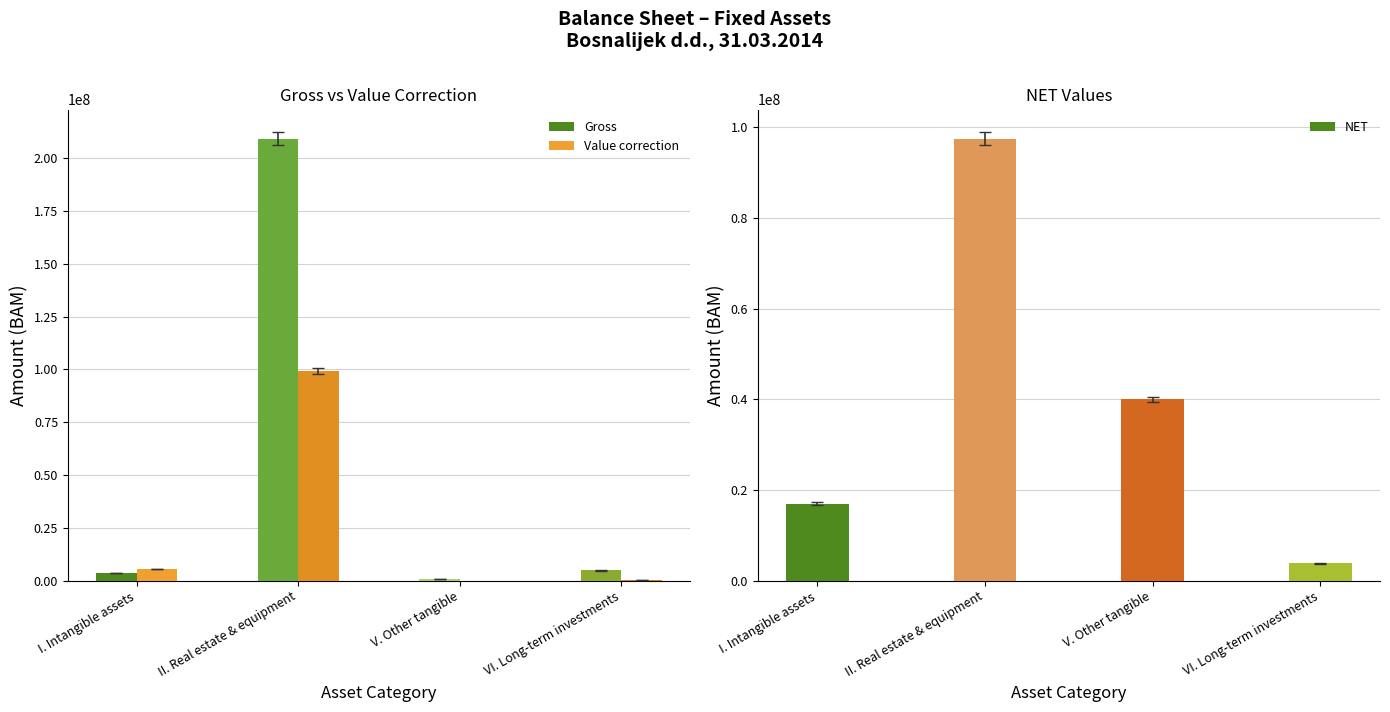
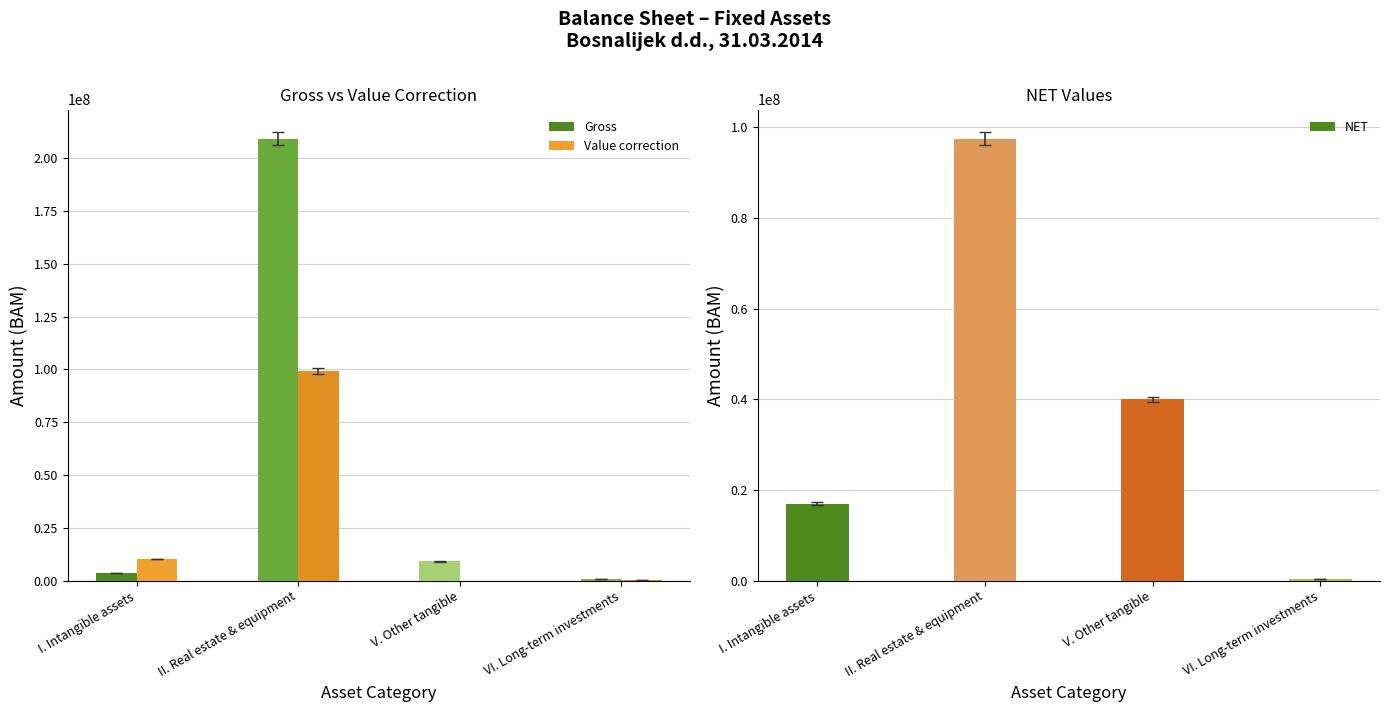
  {
    "Gross vs Value Correction": {
      "Gross": {
        "I. Intangible assets": 4000000,
        "II. Real estate & equipment": 209000000,
-       "V. Other tangible": 1000000,
-       "VI. Long-term investments": 5000000
+       "V. Other tangible": 9000000,
+       "VI. Long-term investments": 1000000
      },
      "Value correction": {
-       "I. Intangible assets": 6000000,
+       "I. Intangible assets": 10000000,
        "II. Real estate & equipment": 99000000,
        "V. Other tangible": 0
      }
    },
    "NET Values": {
      "NET": {
        "I. Intangible assets": 17000000,
        "II. Real estate & equipment": 97000000,
        "V. Other tangible": 40000000,
-       "VI. Long-term investments": 4000000
+       "VI. Long-term investments": 0
      }
    }
  }
